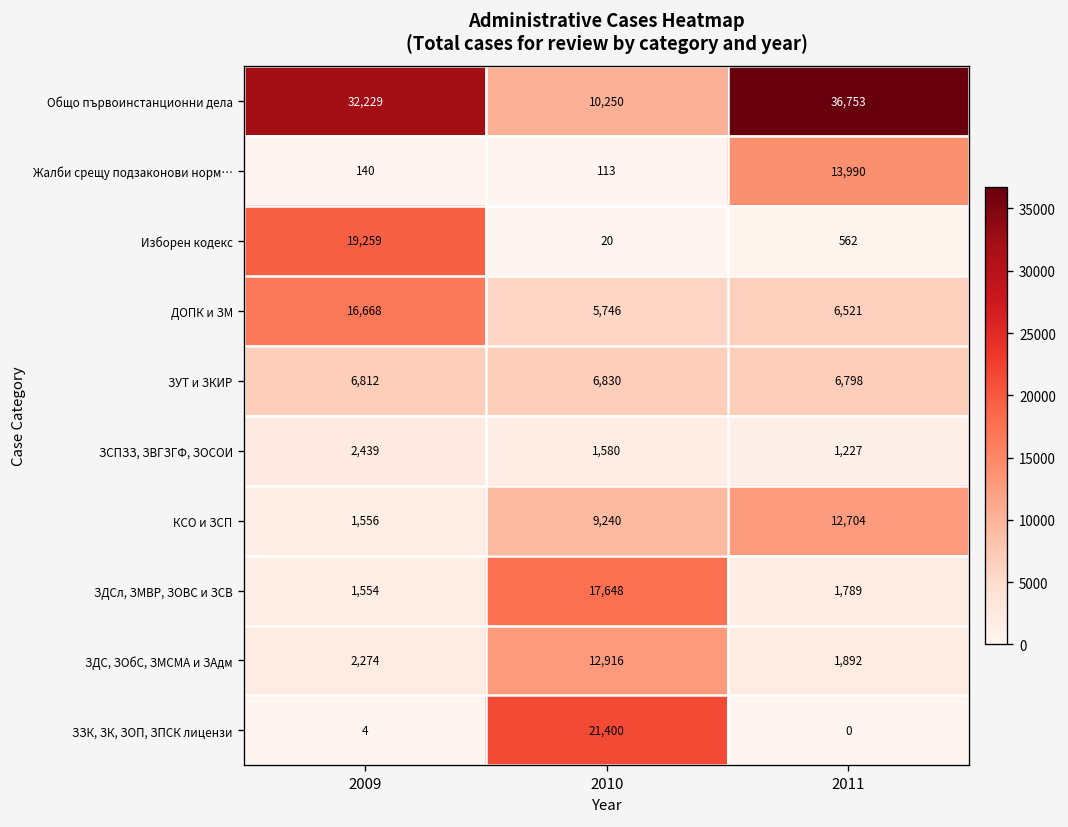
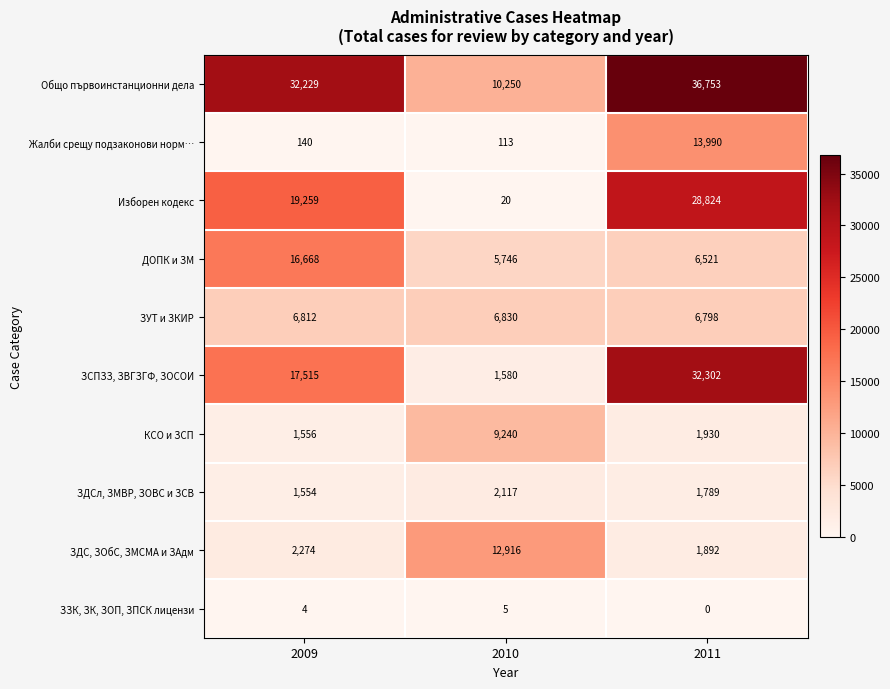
  {
    "Общо първоинстанционни дела": {
      "2009": "32,229",
      "2010": "10,250",
      "2011": "36,753"
    },
    "Жалби срещу подзаконови норм…": {
      "2009": "140",
      "2010": "113",
      "2011": "13,990"
    },
    "Изборен кодекс": {
      "2009": "19,259",
      "2010": "20",
-     "2011": "562"
+     "2011": "28,824"
    },
    "ДОПК и ЗМ": {
      "2009": "16,668",
      "2010": "5,746",
      "2011": "6,521"
    },
    "ЗУТ и ЗКИР": {
      "2009": "6,812",
      "2010": "6,830",
      "2011": "6,798"
    },
    "ЗСПЗЗ, ЗВГЗГФ, ЗОСОИ": {
-     "2009": "2,439",
+     "2009": "17,515",
      "2010": "1,580",
-     "2011": "1,227"
+     "2011": "32,302"
    },
    "КСО и ЗСП": {
      "2009": "1,556",
      "2010": "9,240",
-     "2011": "12,704"
+     "2011": "1,930"
    },
    "ЗДСл, ЗМВР, ЗОВС и ЗСВ": {
      "2009": "1,554",
-     "2010": "17,648",
+     "2010": "2,117",
      "2011": "1,789"
    },
    "ЗДС, ЗОбС, ЗМСМА и ЗАдм": {
      "2009": "2,274",
      "2010": "12,916",
      "2011": "1,892"
    },
    "ЗЗК, ЗК, ЗОП, ЗПСК лицензи": {
      "2009": "4",
-     "2010": "21,400",
+     "2010": "5",
      "2011": "0"
    }
  }
